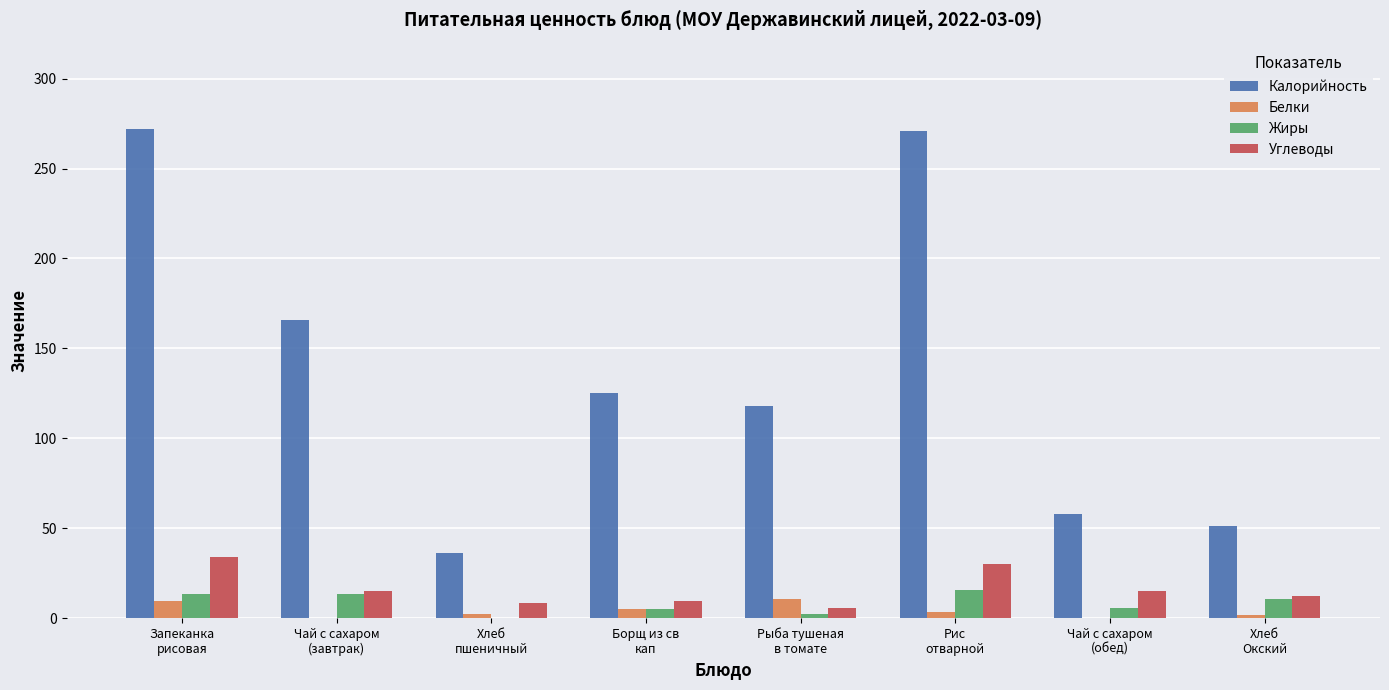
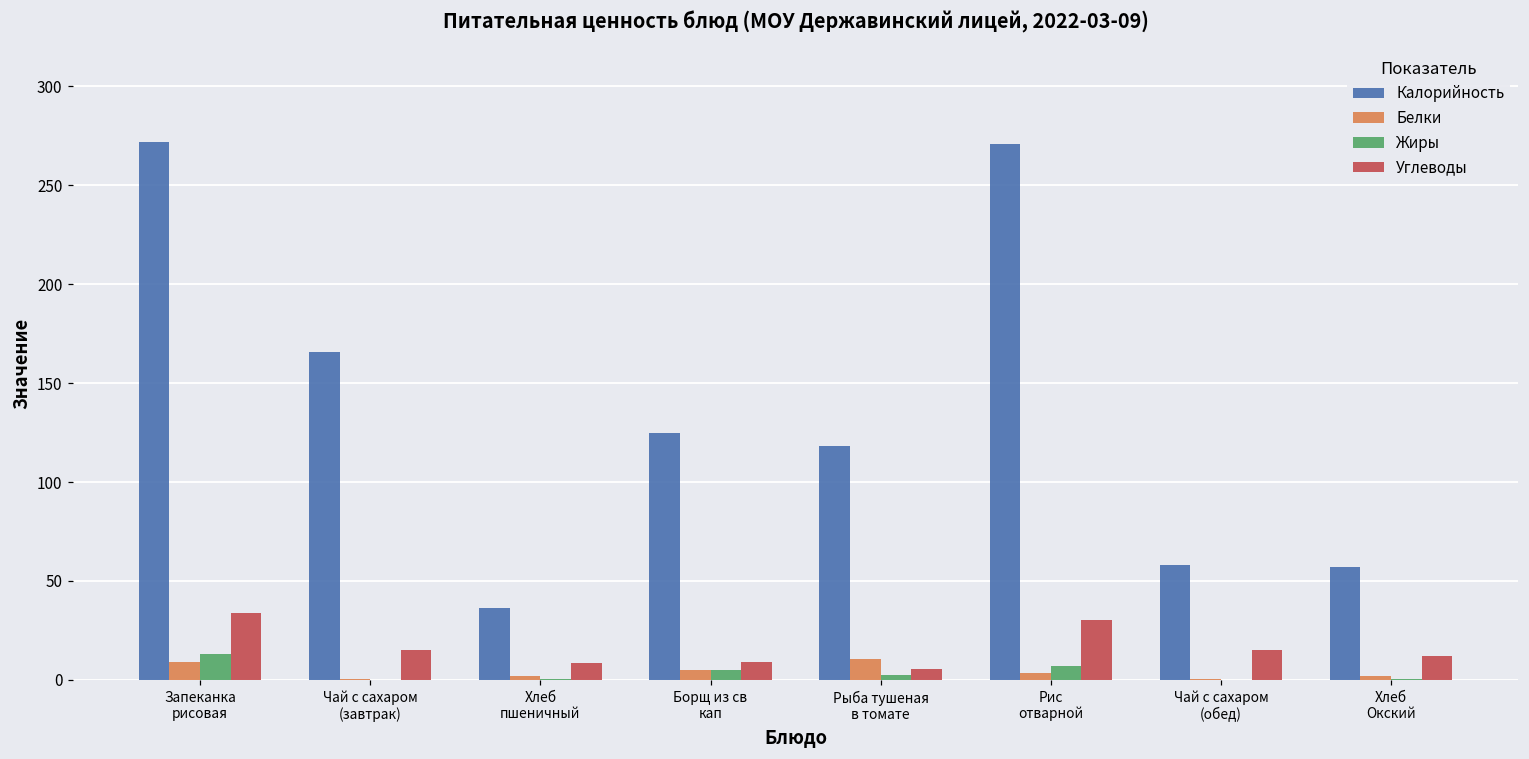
  {
    "Калорийность": {
      "Запеканка рисовая": 272,
      "Чай с сахаром (завтрак)": 166,
      "Хлеб пшеничный": 36,
      "Борщ из св кап": 125,
      "Рыба тушеная в томате": 118,
      "Рис отварной": 271,
      "Чай с сахаром (обед)": 58,
-     "Хлеб Окский": 51
+     "Хлеб Окский": 57
    },
    "Жиры": {
      "Запеканка рисовая": 13,
-     "Чай с сахаром (завтрак)": 13,
+     "Чай с сахаром (завтрак)": 0,
      "Борщ из св кап": 5,
      "Рыба тушеная в томате": 2,
-     "Рис отварной": 16,
-     "Чай с сахаром (обед)": 6,
-     "Хлеб Окский": 11
+     "Рис отварной": 7,
+     "Чай с сахаром (обед)": 0,
+     "Хлеб Окский": 0
    }
  }
